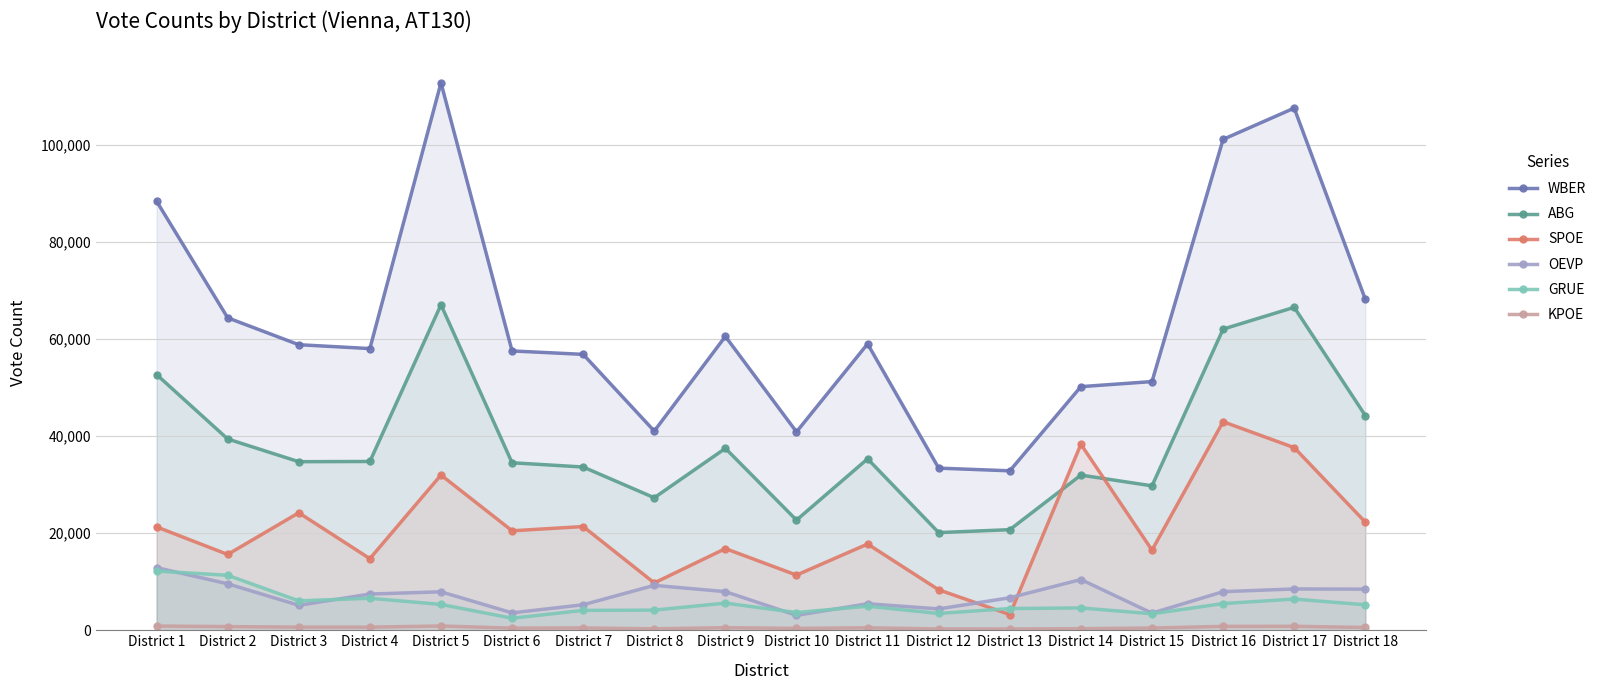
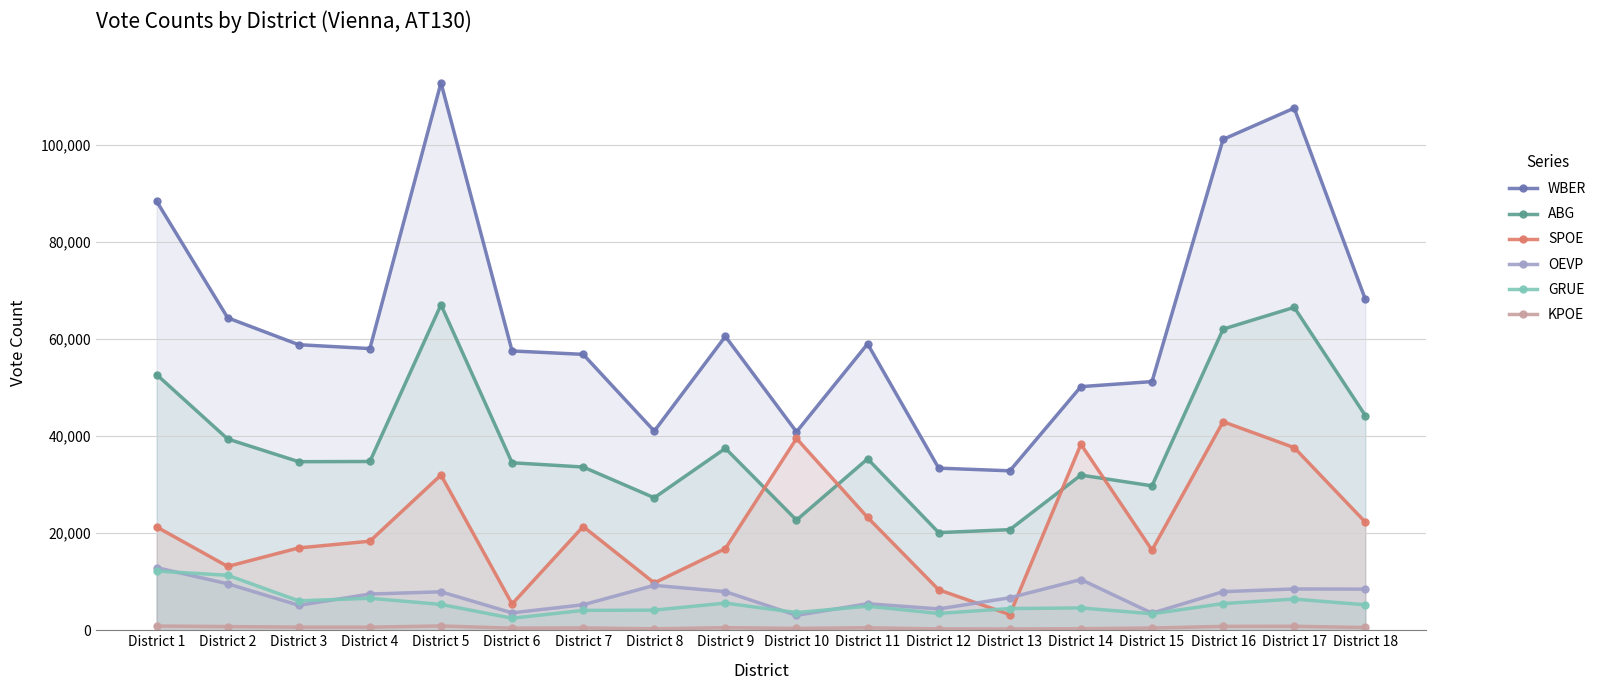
  {
    "SPOE": {
      "District 1": "21,000",
-     "District 2": "16,000",
-     "District 3": "24,000",
-     "District 4": "15,000",
+     "District 2": "13,000",
+     "District 3": "17,000",
+     "District 4": "18,000",
      "District 5": "32,000",
-     "District 6": "20,000",
+     "District 6": "5,000",
      "District 7": "21,000",
      "District 9": "17,000",
-     "District 10": "11,000",
-     "District 11": "18,000",
+     "District 10": "39,000",
+     "District 11": "23,000",
      "District 12": "8,000",
      "District 13": "3,000",
      "District 14": "38,000",
      "District 15": "16,000",
      "District 16": "43,000",
      "District 17": "38,000",
      "District 18": "22,000"
    }
  }
